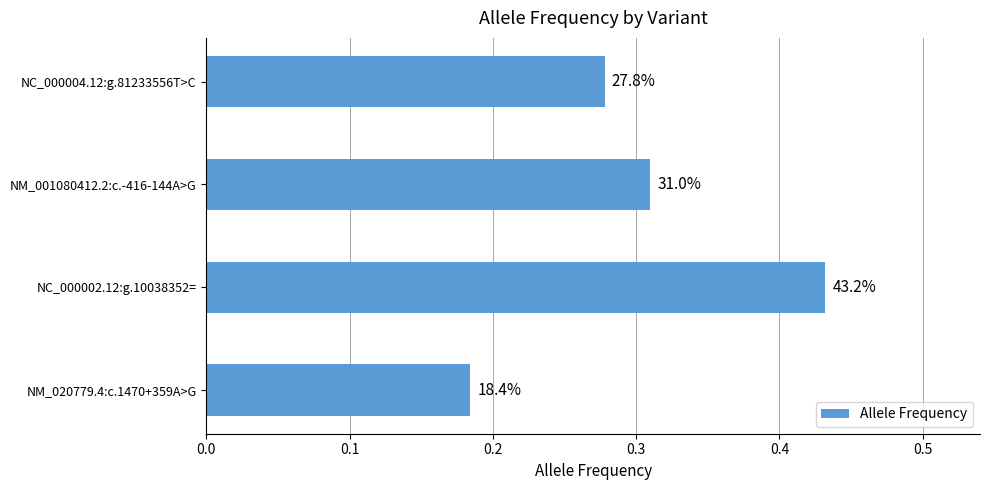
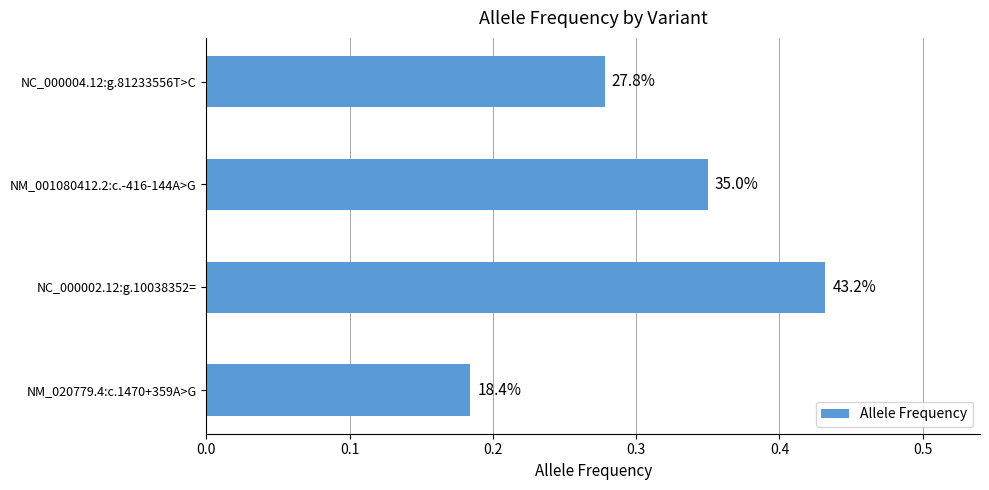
  {
    "NC_000004.12:g.81233556T>C": "27.8%",
-   "NM_001080412.2:c.-416-144A>G": "31.0%",
+   "NM_001080412.2:c.-416-144A>G": "35.0%",
    "NC_000002.12:g.10038352=": "43.2%",
    "NM_020779.4:c.1470+359A>G": "18.4%"
  }
